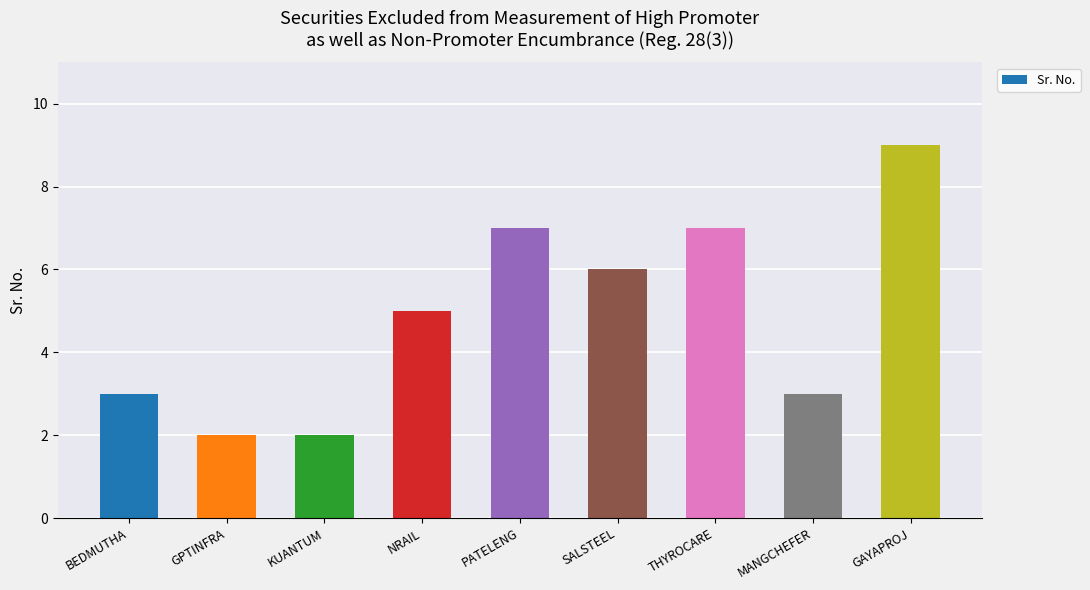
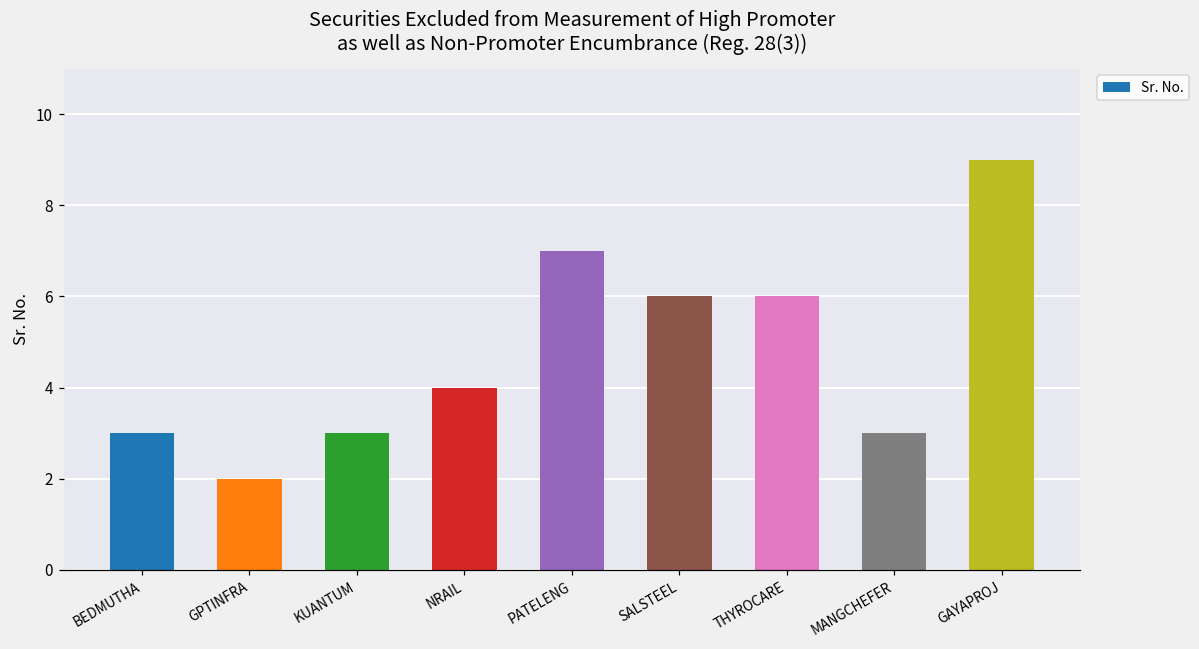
  {
    "BEDMUTHA": 3,
    "GPTINFRA": 2,
-   "KUANTUM": 2,
-   "NRAIL": 5,
+   "KUANTUM": 3,
+   "NRAIL": 4,
    "PATELENG": 7,
    "SALSTEEL": 6,
-   "THYROCARE": 7,
+   "THYROCARE": 6,
    "MANGCHEFER": 3,
    "GAYAPROJ": 9
  }
